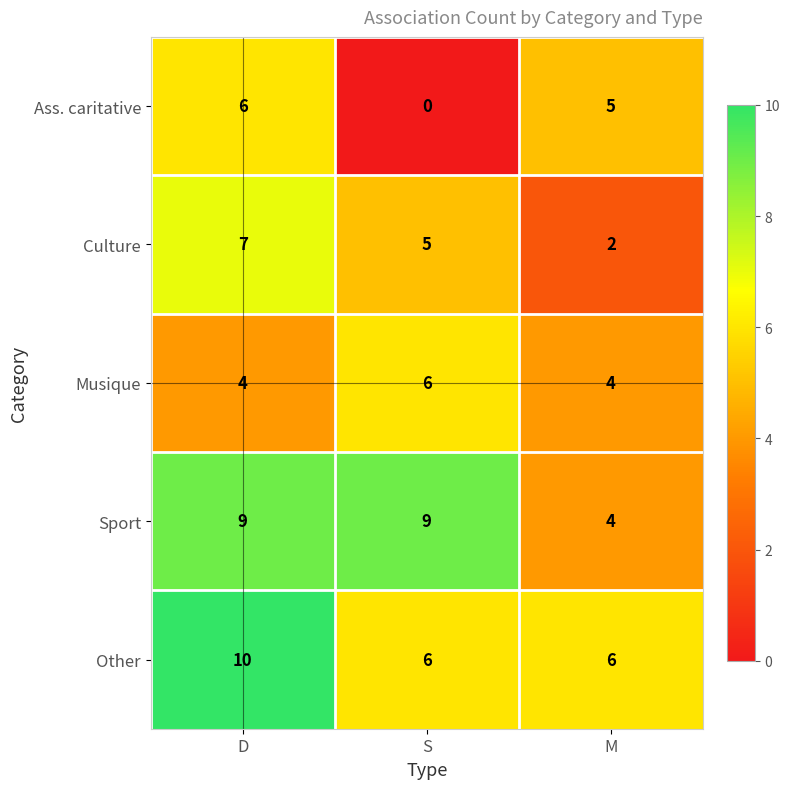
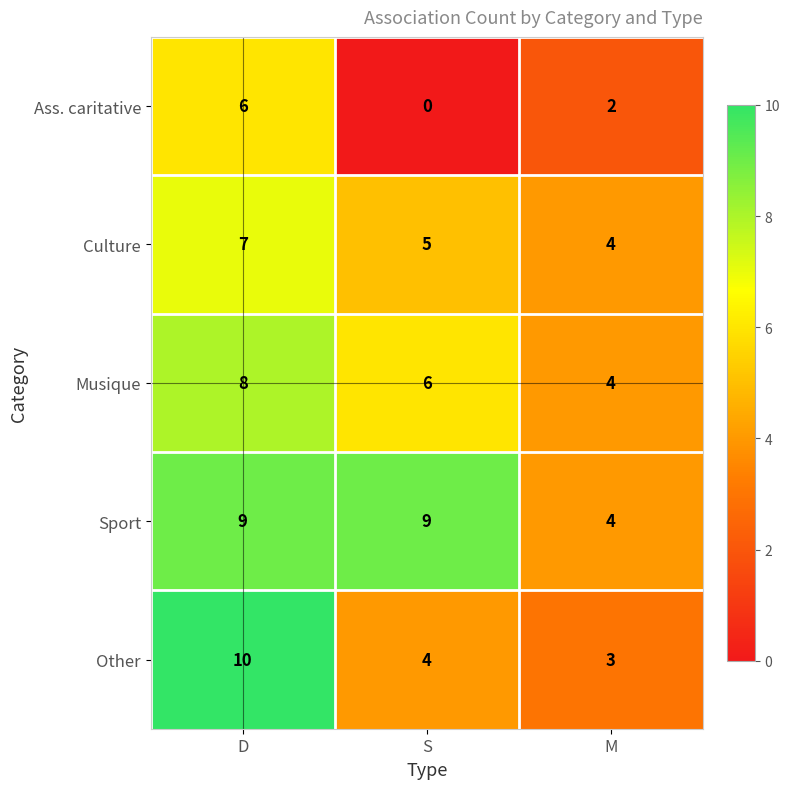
  {
    "Ass. caritative": {
      "D": 6,
      "S": 0,
-     "M": 5
+     "M": 2
    },
    "Culture": {
      "D": 7,
      "S": 5,
-     "M": 2
+     "M": 4
    },
    "Musique": {
-     "D": 4,
+     "D": 8,
      "S": 6,
      "M": 4
    },
    "Sport": {
      "D": 9,
      "S": 9,
      "M": 4
    },
    "Other": {
      "D": 10,
-     "S": 6,
-     "M": 6
+     "S": 4,
+     "M": 3
    }
  }
